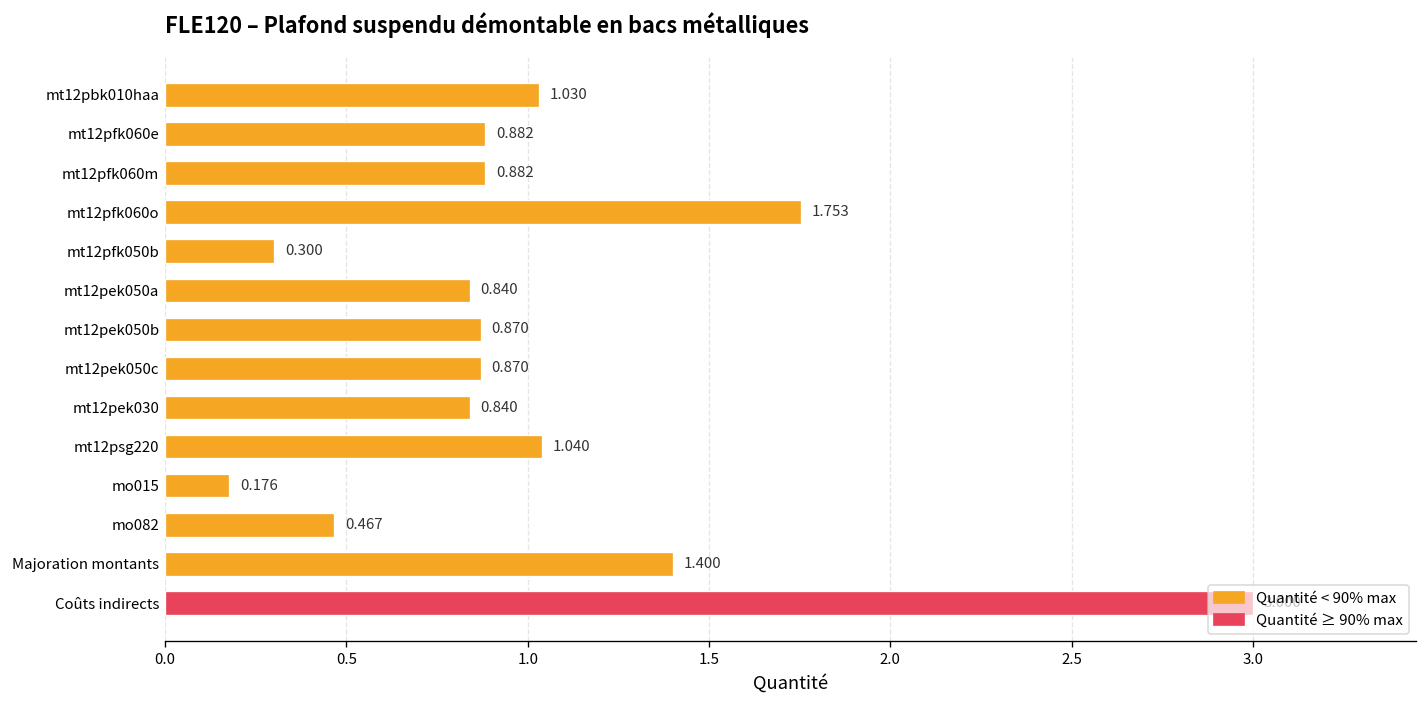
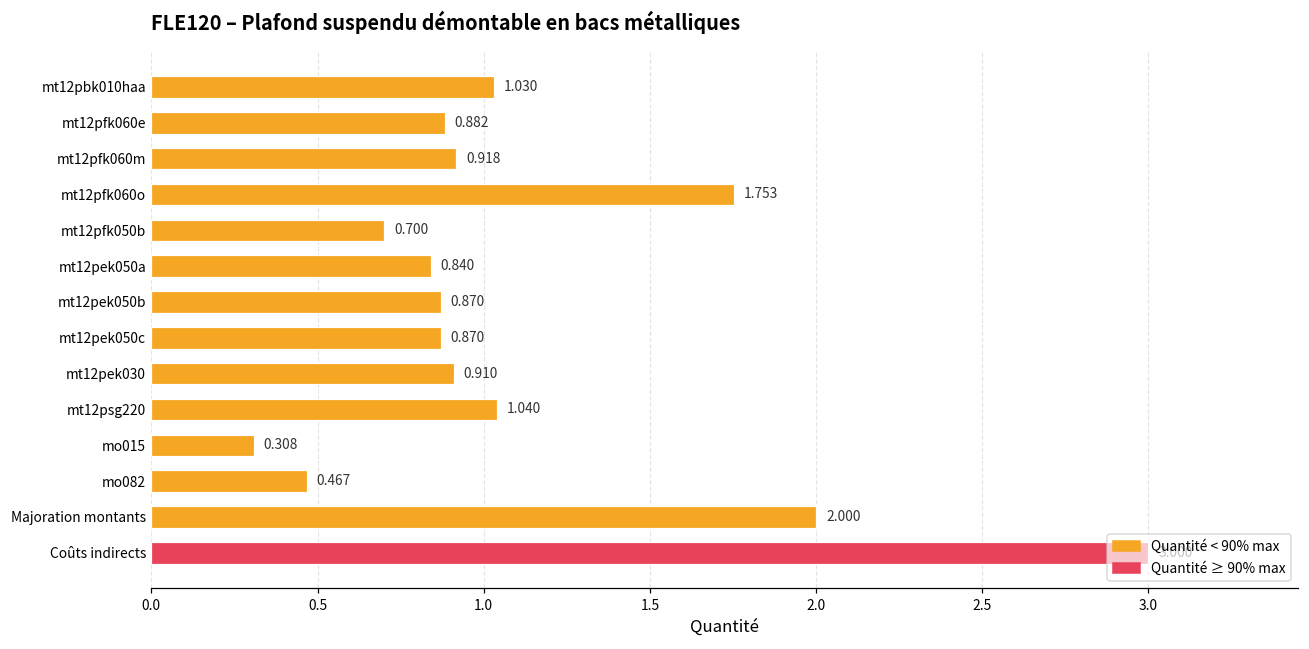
  {
    "mt12pbk010haa": 1.030,
    "mt12pfk060e": 0.882,
-   "mt12pfk060m": 0.882,
+   "mt12pfk060m": 0.918,
    "mt12pfk060o": 1.753,
-   "mt12pfk050b": 0.300,
+   "mt12pfk050b": 0.700,
    "mt12pek050a": 0.840,
    "mt12pek050b": 0.870,
    "mt12pek050c": 0.870,
-   "mt12pek030": 0.840,
+   "mt12pek030": 0.910,
    "mt12psg220": 1.040,
-   "mo015": 0.176,
+   "mo015": 0.308,
    "mo082": 0.467,
-   "Majoration montants": 1.400
+   "Majoration montants": 2.000
  }
